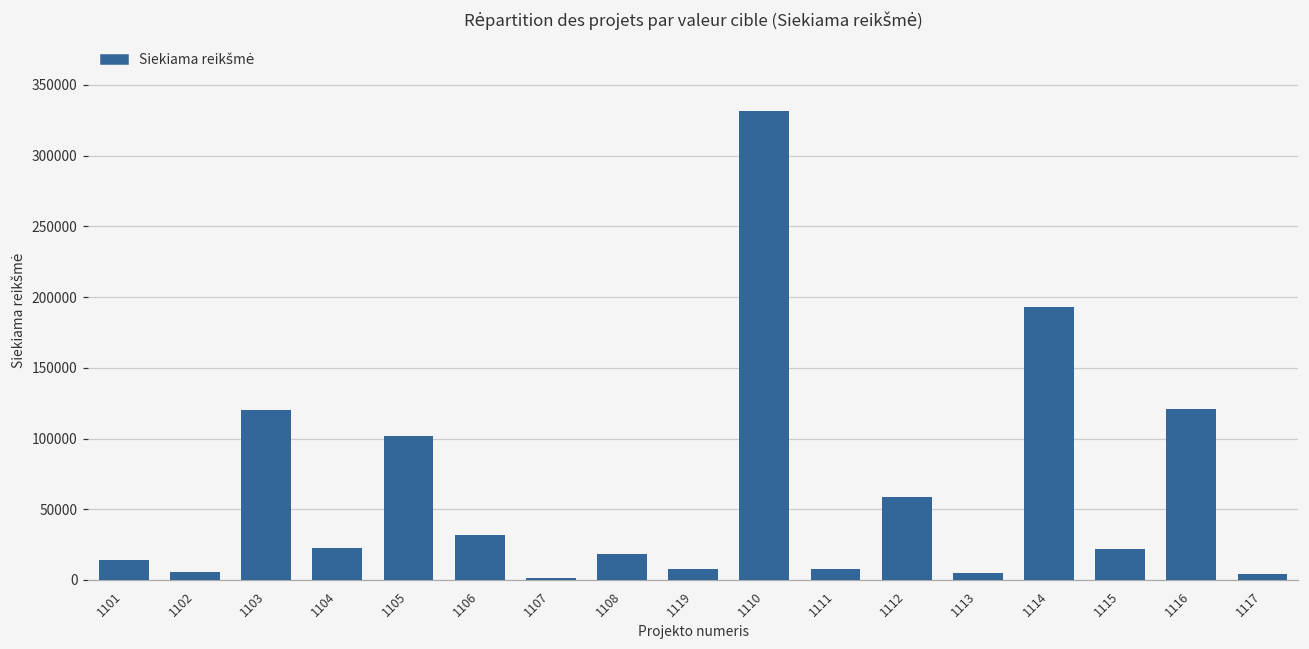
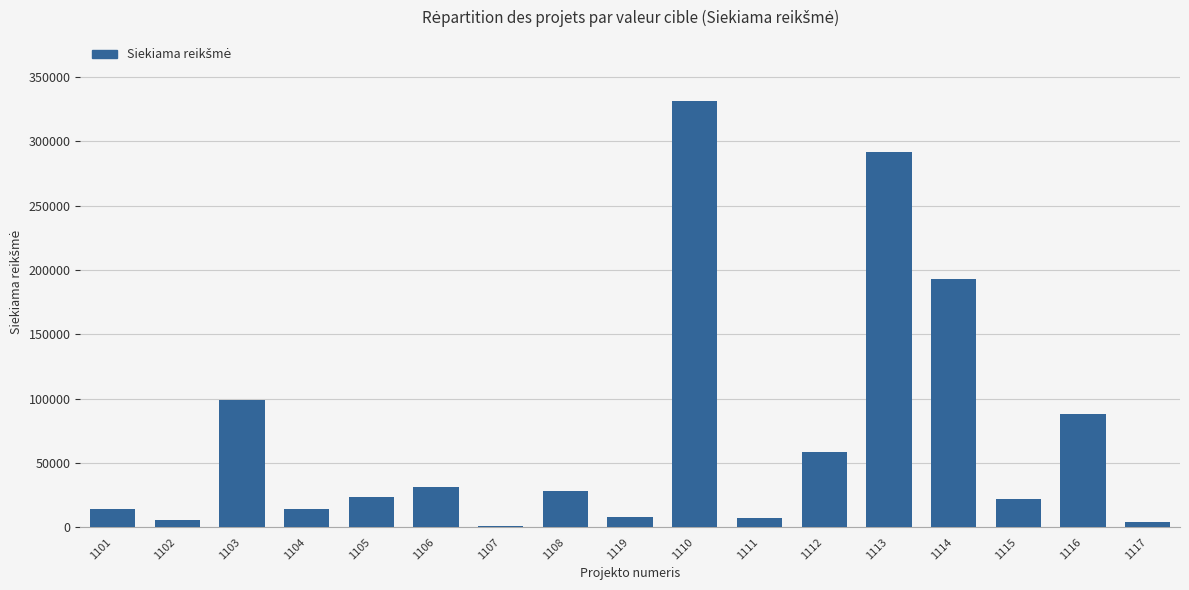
  {
    "1101": 14000,
    "1102": 6000,
-   "1103": 120000,
-   "1104": 23000,
-   "1105": 101000,
+   "1103": 99000,
+   "1104": 14000,
+   "1105": 23000,
    "1106": 32000,
-   "1108": 18000,
+   "1108": 28000,
    "1119": 8000,
    "1110": 331000,
    "1111": 7000,
    "1112": 59000,
-   "1113": 5000,
+   "1113": 292000,
    "1114": 193000,
    "1115": 22000,
-   "1116": 121000,
+   "1116": 88000,
    "1117": 4000
  }
